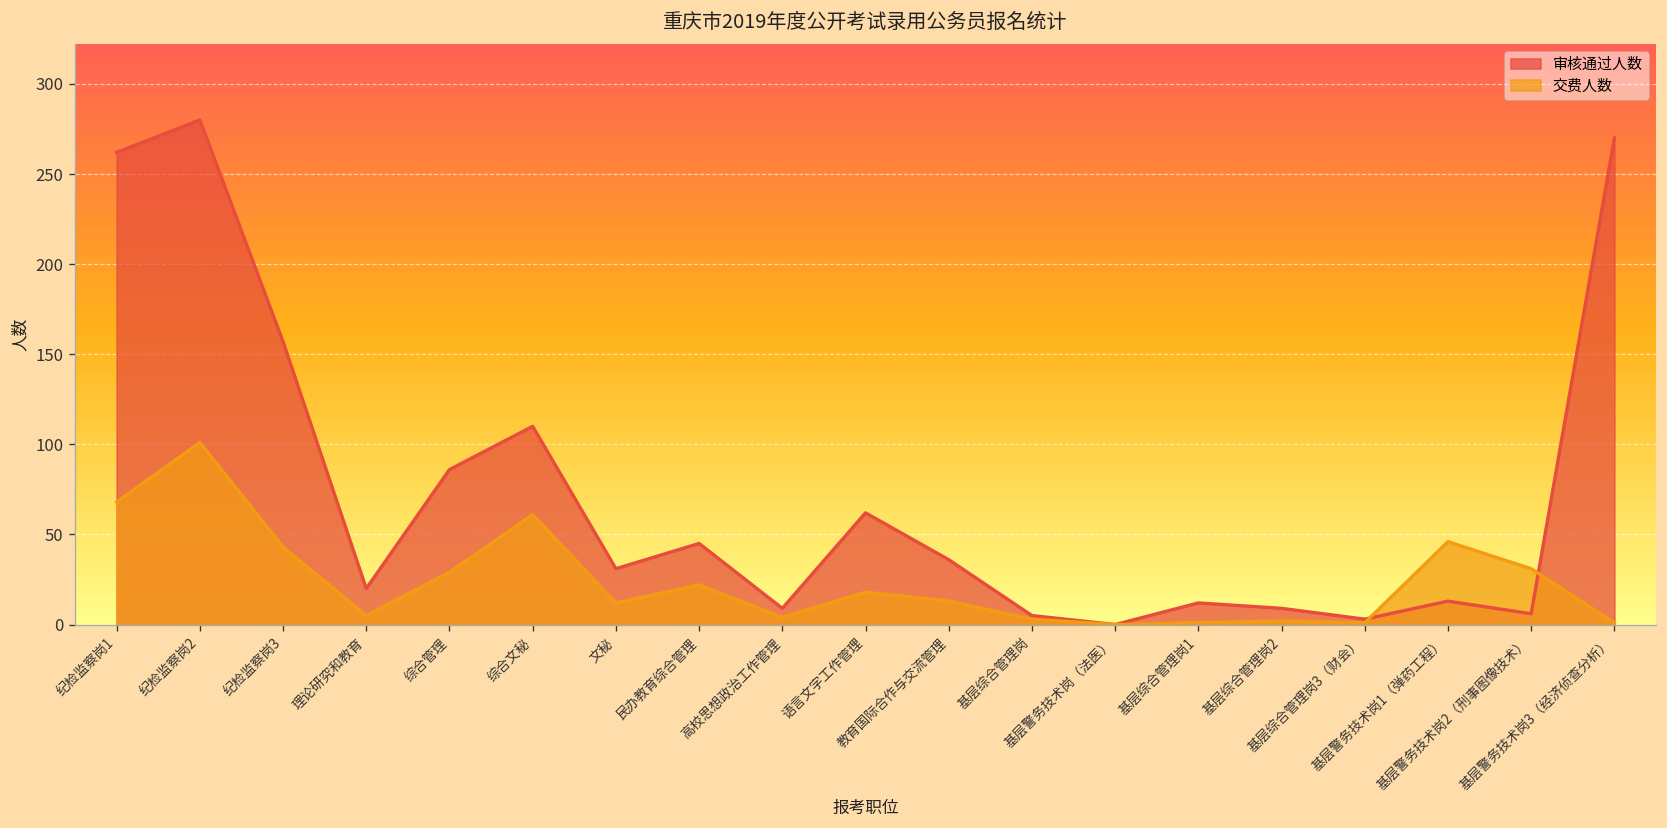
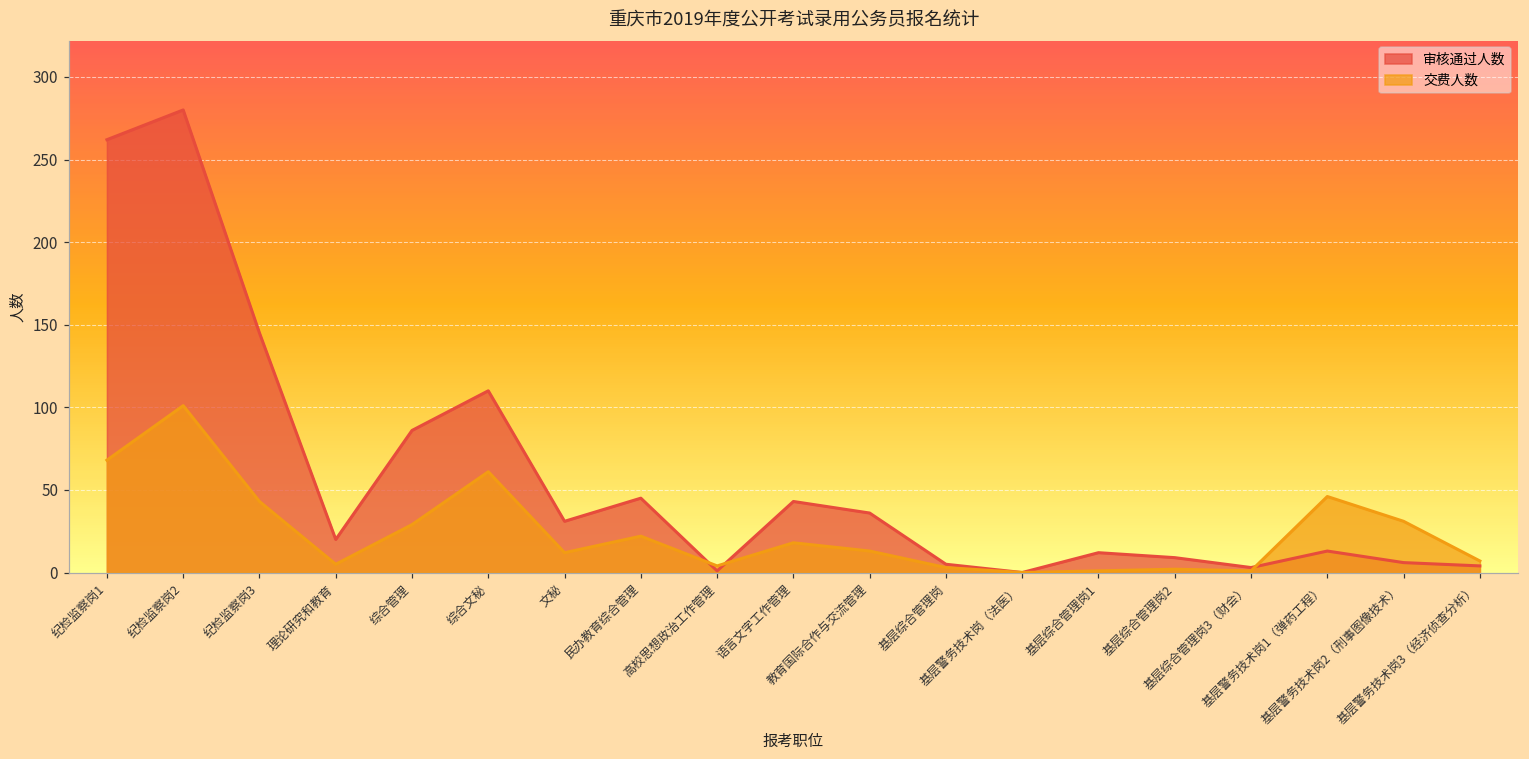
  {
    "审核通过人数": {
      "纪检监察岗1": 262,
      "纪检监察岗2": 280,
-     "纪检监察岗3": 157,
+     "纪检监察岗3": 145,
      "理论研究和教育": 20,
      "综合管理": 86,
      "综合文秘": 110,
      "文秘": 31,
      "民办教育综合管理": 45,
-     "高校思想政治工作管理": 9,
-     "语言文字工作管理": 62,
+     "高校思想政治工作管理": 1,
+     "语言文字工作管理": 43,
      "教育国际合作与交流管理": 36,
      "基层综合管理岗": 5,
      "基层综合管理岗1": 12,
      "基层综合管理岗2": 9,
      "基层综合管理岗3（财会）": 3,
      "基层警务技术岗1（弹药工程）": 13,
      "基层警务技术岗2（刑事图像技术）": 6,
-     "基层警务技术岗3（经济侦查分析）": 270
+     "基层警务技术岗3（经济侦查分析）": 4
    },
    "交费人数": {
      "纪检监察岗1": 68,
      "纪检监察岗2": 101,
      "纪检监察岗3": 43,
      "理论研究和教育": 5,
      "综合管理": 29,
      "综合文秘": 61,
      "文秘": 12,
      "民办教育综合管理": 22,
      "高校思想政治工作管理": 4,
      "语言文字工作管理": 18,
      "教育国际合作与交流管理": 13,
      "基层综合管理岗": 3,
      "基层综合管理岗1": 1,
      "基层综合管理岗2": 2,
      "基层综合管理岗3（财会）": 1,
      "基层警务技术岗1（弹药工程）": 46,
      "基层警务技术岗2（刑事图像技术）": 31,
-     "基层警务技术岗3（经济侦查分析）": 1
+     "基层警务技术岗3（经济侦查分析）": 7
    }
  }
